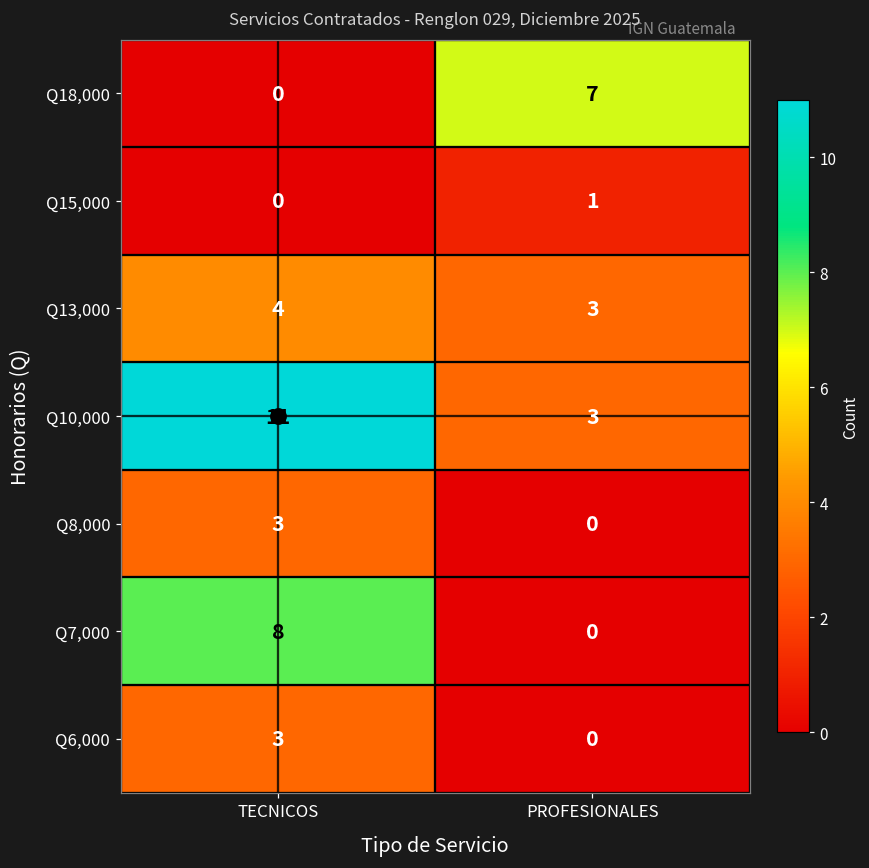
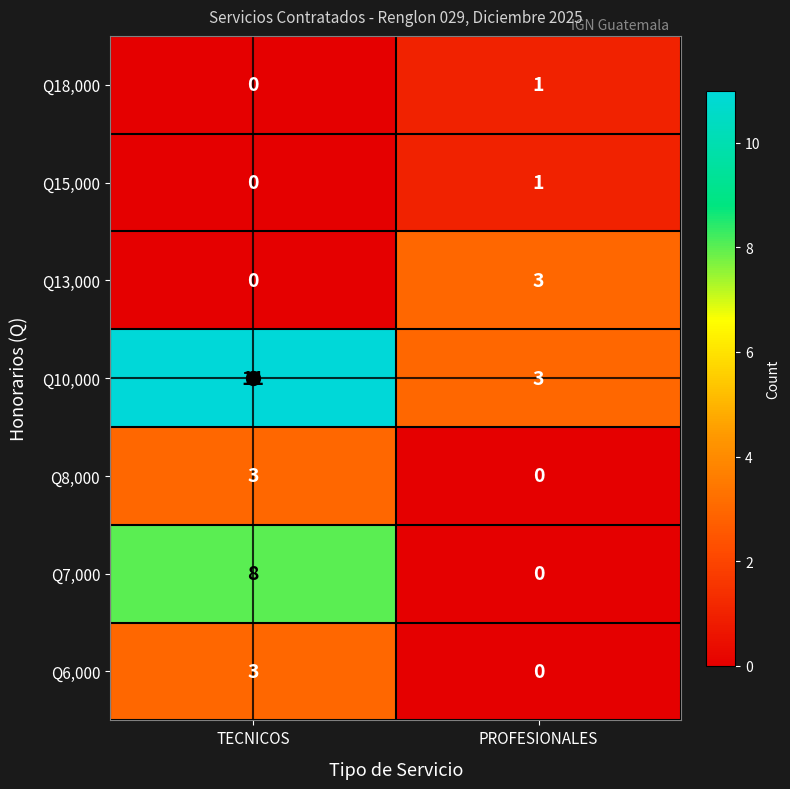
  {
    "Q18,000": {
      "TECNICOS": 0,
-     "PROFESIONALES": 7
+     "PROFESIONALES": 1
    },
    "Q15,000": {
      "TECNICOS": 0,
      "PROFESIONALES": 1
    },
    "Q13,000": {
-     "TECNICOS": 4,
+     "TECNICOS": 0,
      "PROFESIONALES": 3
    },
    "Q10,000": {
      "PROFESIONALES": 3
    },
    "Q8,000": {
      "TECNICOS": 3,
      "PROFESIONALES": 0
    },
    "Q7,000": {
      "TECNICOS": 8,
      "PROFESIONALES": 0
    },
    "Q6,000": {
      "TECNICOS": 3,
      "PROFESIONALES": 0
    }
  }
